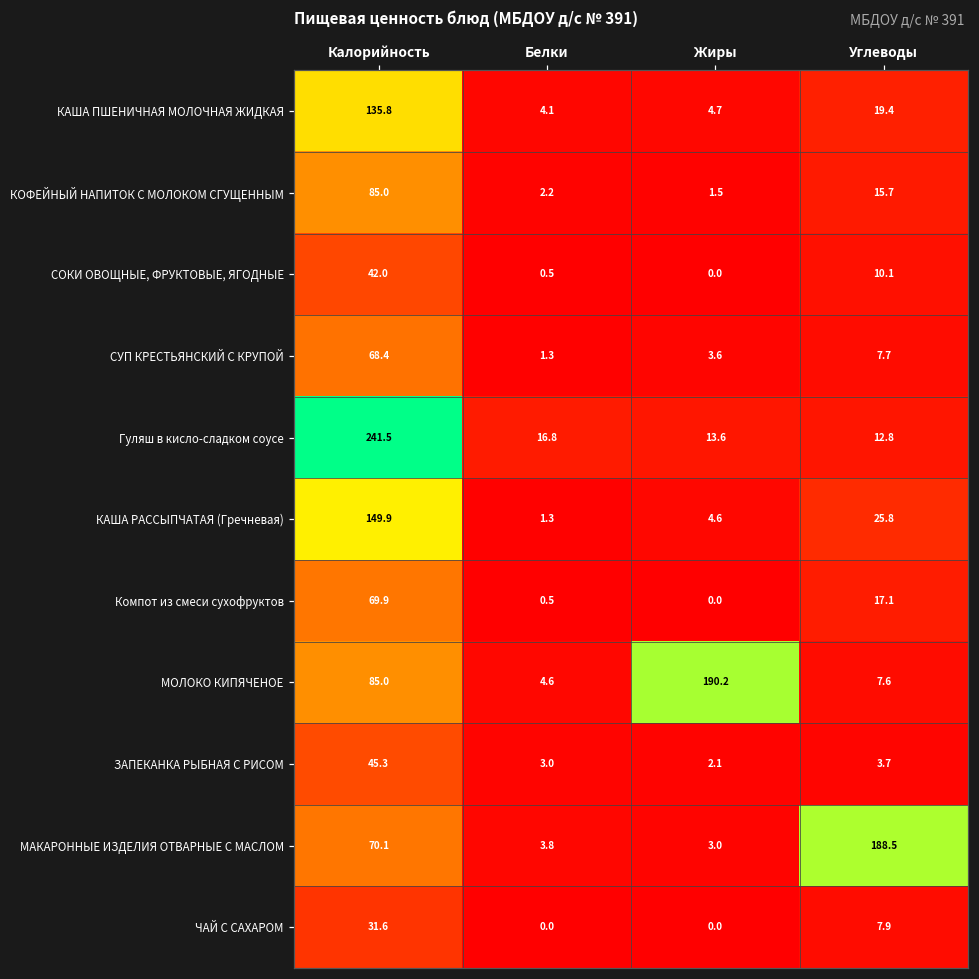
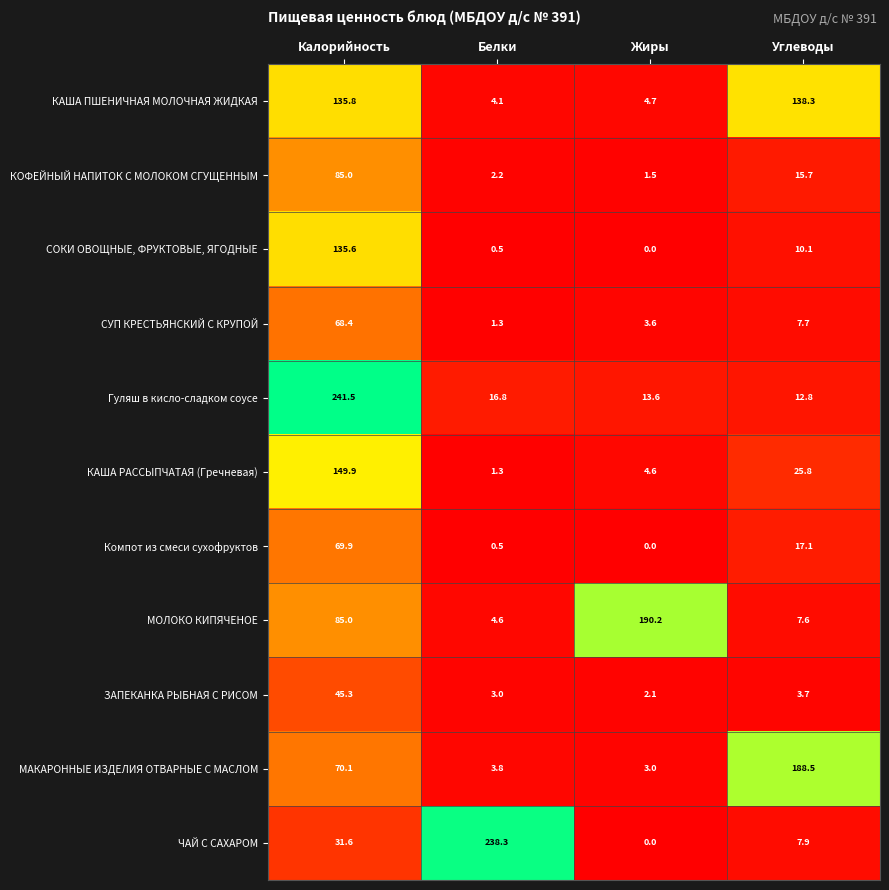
  {
    "КАША ПШЕНИЧНАЯ МОЛОЧНАЯ ЖИДКАЯ": {
      "Калорийность": 135.8,
      "Белки": 4.1,
      "Жиры": 4.7,
-     "Углеводы": 19.4
+     "Углеводы": 138.3
    },
    "КОФЕЙНЫЙ НАПИТОК С МОЛОКОМ СГУЩЕННЫМ": {
      "Калорийность": 85.0,
      "Белки": 2.2,
      "Жиры": 1.5,
      "Углеводы": 15.7
    },
    "СОКИ ОВОЩНЫЕ, ФРУКТОВЫЕ, ЯГОДНЫЕ": {
-     "Калорийность": 42.0,
+     "Калорийность": 135.6,
      "Белки": 0.5,
      "Жиры": 0.0,
      "Углеводы": 10.1
    },
    "СУП КРЕСТЬЯНСКИЙ С КРУПОЙ": {
      "Калорийность": 68.4,
      "Белки": 1.3,
      "Жиры": 3.6,
      "Углеводы": 7.7
    },
    "Гуляш в кисло-сладком соусе": {
      "Калорийность": 241.5,
      "Белки": 16.8,
      "Жиры": 13.6,
      "Углеводы": 12.8
    },
    "КАША РАССЫПЧАТАЯ (Гречневая)": {
      "Калорийность": 149.9,
      "Белки": 1.3,
      "Жиры": 4.6,
      "Углеводы": 25.8
    },
    "Компот из смеси сухофруктов": {
      "Калорийность": 69.9,
      "Белки": 0.5,
      "Жиры": 0.0,
      "Углеводы": 17.1
    },
    "МОЛОКО КИПЯЧЕНОЕ": {
      "Калорийность": 85.0,
      "Белки": 4.6,
      "Жиры": 190.2,
      "Углеводы": 7.6
    },
    "ЗАПЕКАНКА РЫБНАЯ С РИСОМ": {
      "Калорийность": 45.3,
      "Белки": 3.0,
      "Жиры": 2.1,
      "Углеводы": 3.7
    },
    "МАКАРОННЫЕ ИЗДЕЛИЯ ОТВАРНЫЕ С МАСЛОМ": {
      "Калорийность": 70.1,
      "Белки": 3.8,
      "Жиры": 3.0,
      "Углеводы": 188.5
    },
    "ЧАЙ С САХАРОМ": {
      "Калорийность": 31.6,
-     "Белки": 0.0,
+     "Белки": 238.3,
      "Жиры": 0.0,
      "Углеводы": 7.9
    }
  }
